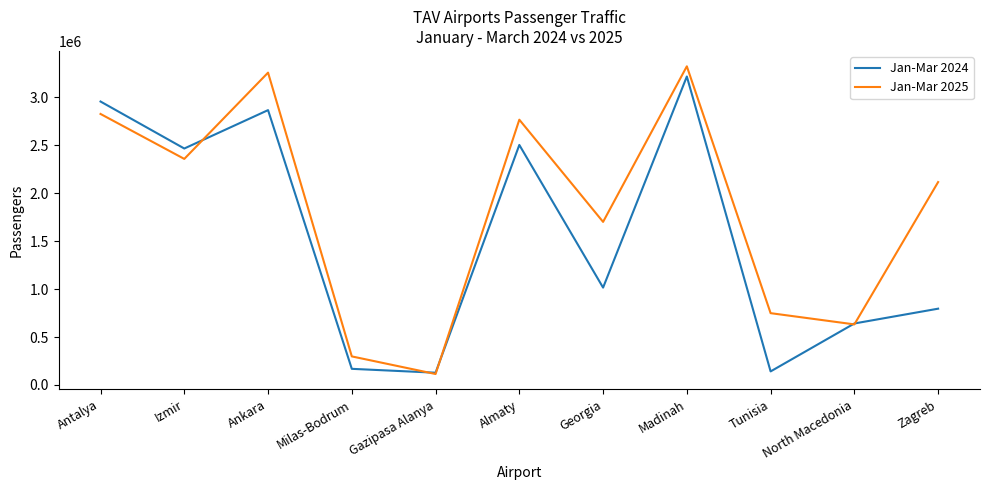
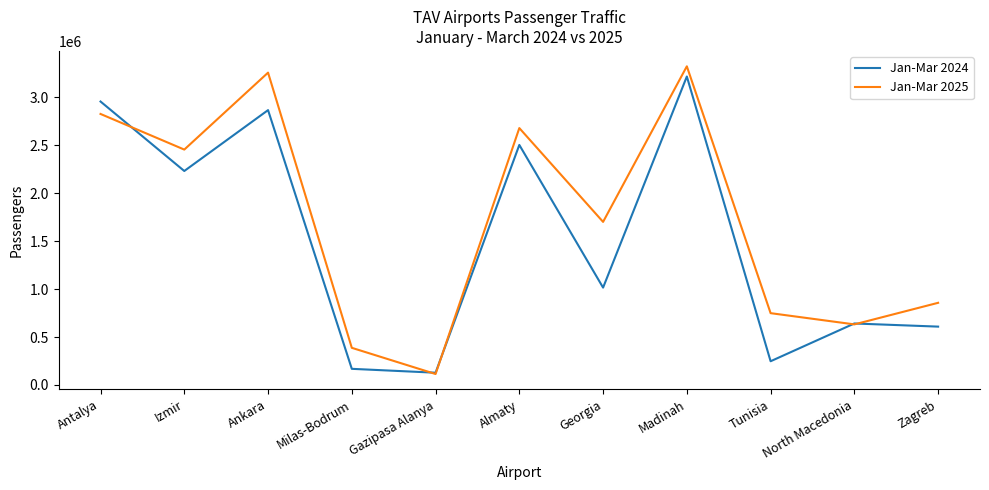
  {
    "Jan-Mar 2024": {
      "Antalya": 3000000,
-     "Izmir": 2500000,
+     "Izmir": 2200000,
      "Ankara": 2900000,
      "Milas-Bodrum": 200000,
      "Almaty": 2500000,
      "Georgia": 1000000,
      "Madinah": 3200000,
-     "Tunisia": 100000,
-     "Zagreb": 800000
+     "Tunisia": 200000,
+     "Zagreb": 600000
    },
    "Jan-Mar 2025": {
      "Antalya": 2800000,
-     "Izmir": 2400000,
+     "Izmir": 2500000,
      "Ankara": 3300000,
-     "Milas-Bodrum": 300000,
-     "Almaty": 2800000,
+     "Milas-Bodrum": 400000,
+     "Almaty": 2700000,
      "Georgia": 1700000,
      "Madinah": 3300000,
      "Tunisia": 700000,
-     "Zagreb": 2100000
+     "Zagreb": 900000
    }
  }
